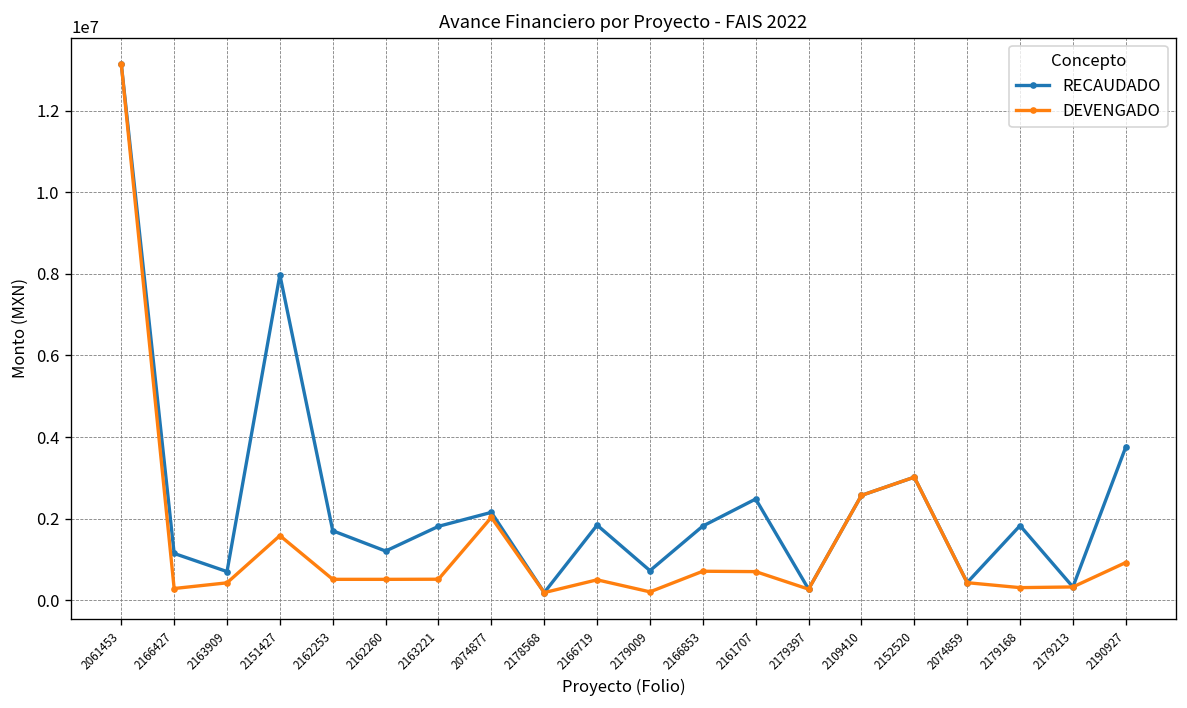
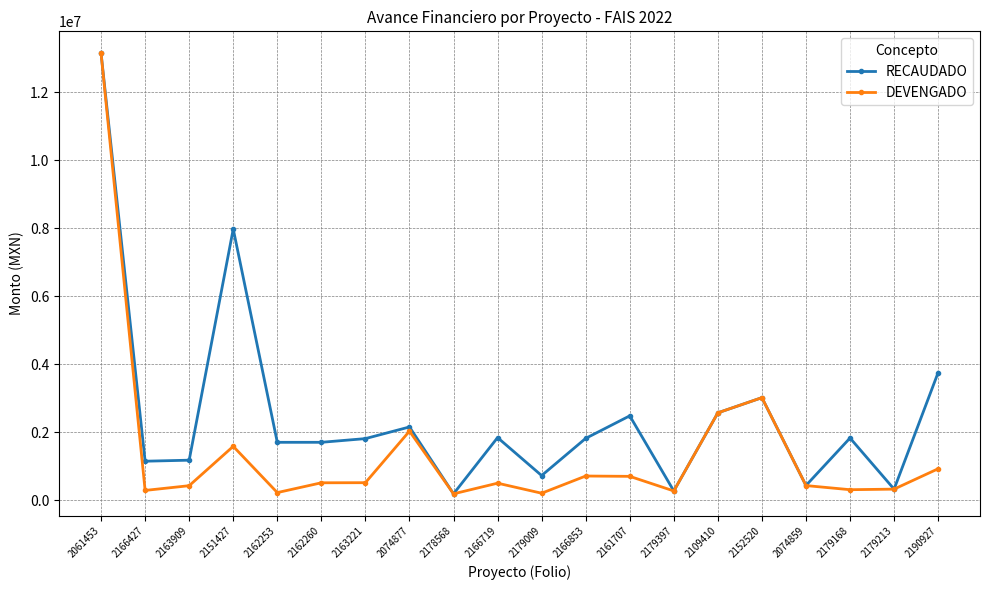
  {
    "RECAUDADO": {
      "2166427": 1100000,
-     "2163909": 700000,
+     "2163909": 1200000,
      "2151427": 8000000,
      "2162253": 1700000,
-     "2162260": 1200000,
+     "2162260": 1700000,
      "2163221": 1800000,
      "2074877": 2200000,
      "2166719": 1800000,
      "2179009": 700000,
      "2166853": 1800000,
      "2161707": 2500000,
      "2179168": 1800000,
      "2190927": 3800000
    },
    "DEVENGADO": {
      "2166427": 300000,
      "2163909": 400000,
      "2151427": 1600000,
-     "2162253": 500000,
+     "2162253": 200000,
      "2162260": 500000,
      "2163221": 500000,
      "2074877": 2000000,
      "2166719": 500000,
      "2179009": 200000,
      "2166853": 700000,
      "2161707": 700000,
      "2179168": 300000,
      "2190927": 900000
    }
  }
